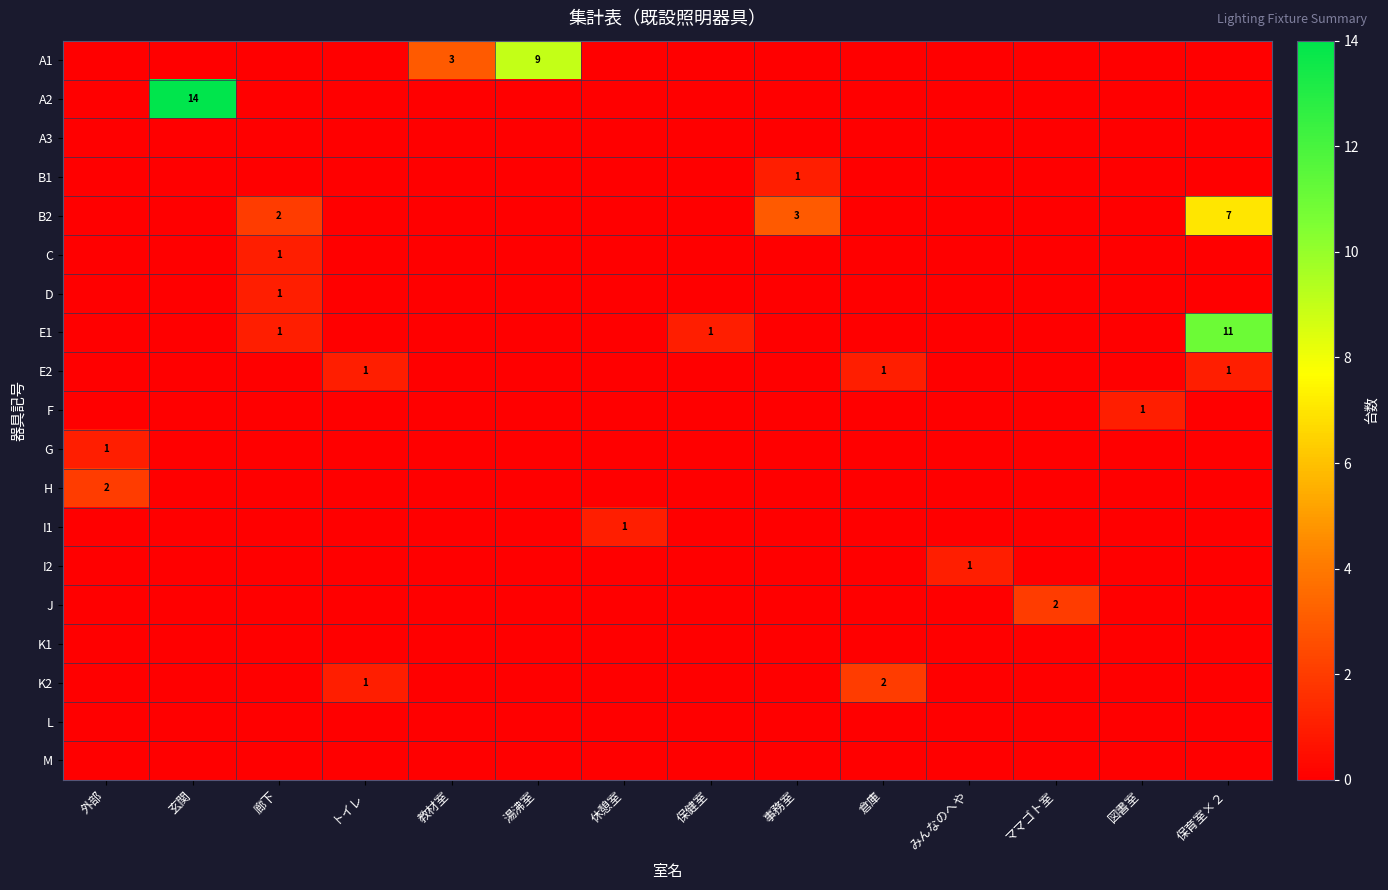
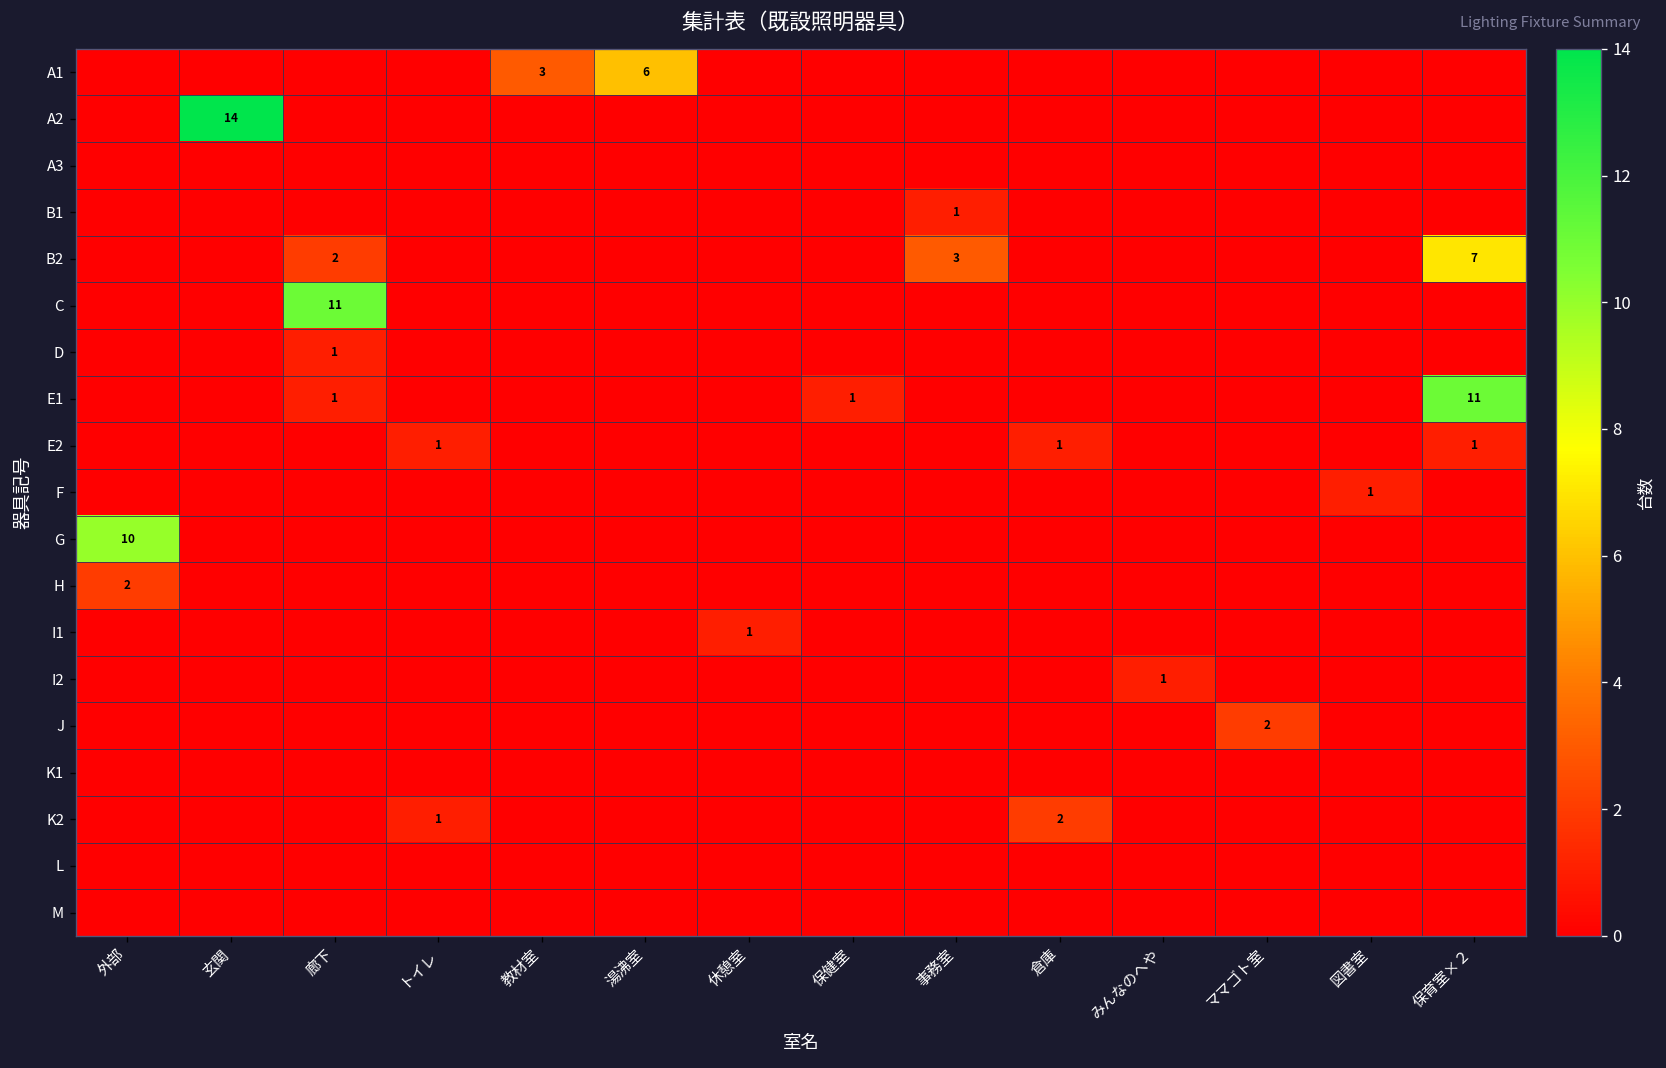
  {
    "A1": {
      "教材室": 3,
-     "湯沸室": 9
+     "湯沸室": 6
    },
    "A2": {
      "玄関": 14
    },
    "B1": {
      "事務室": 1
    },
    "B2": {
      "廊下": 2,
      "事務室": 3,
      "保育室×２": 7
    },
    "C": {
-     "廊下": 1
+     "廊下": 11
    },
    "D": {
      "廊下": 1
    },
    "E1": {
      "廊下": 1,
      "保健室": 1,
      "保育室×２": 11
    },
    "E2": {
      "トイレ": 1,
      "倉庫": 1,
      "保育室×２": 1
    },
    "F": {
      "図書室": 1
    },
    "G": {
-     "外部": 1
+     "外部": 10
    },
    "H": {
      "外部": 2
    },
    "I1": {
      "休憩室": 1
    },
    "I2": {
      "みんなのへや": 1
    },
    "J": {
      "ママゴト室": 2
    },
    "K2": {
      "トイレ": 1,
      "倉庫": 2
    }
  }
